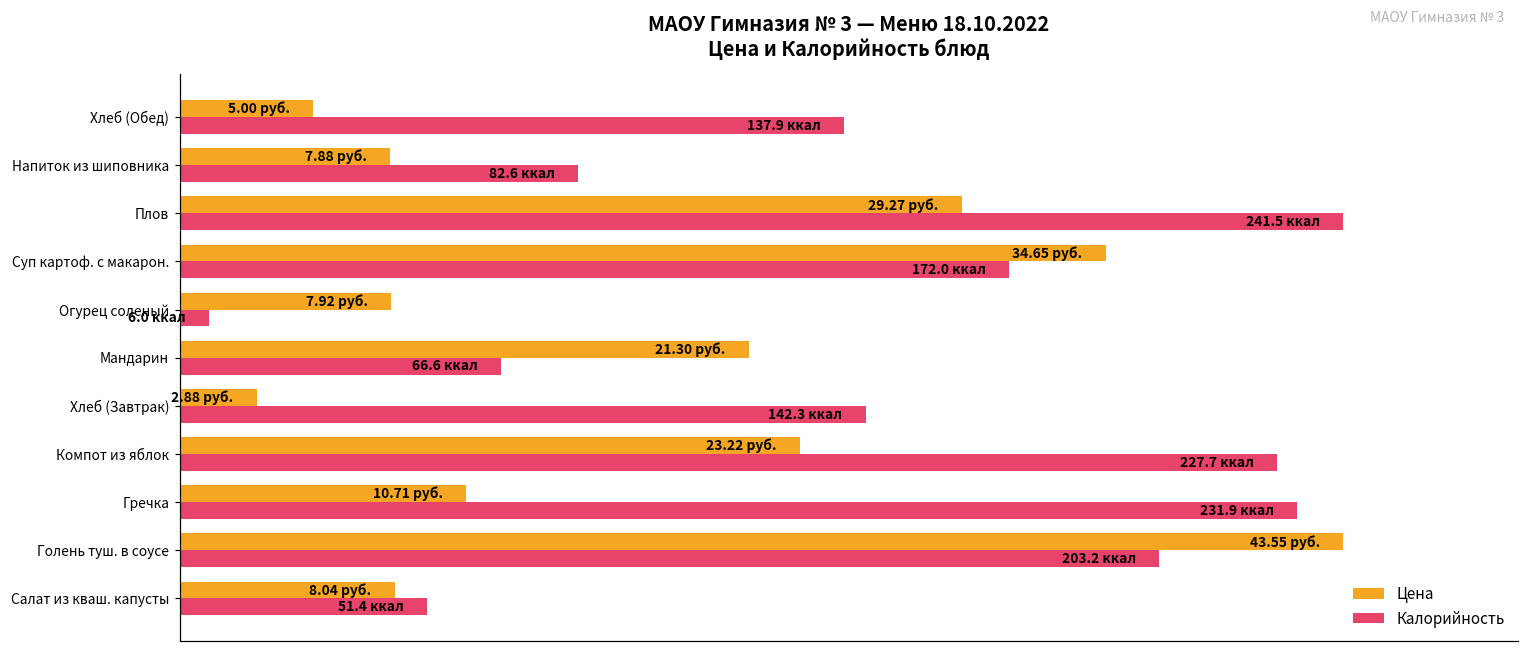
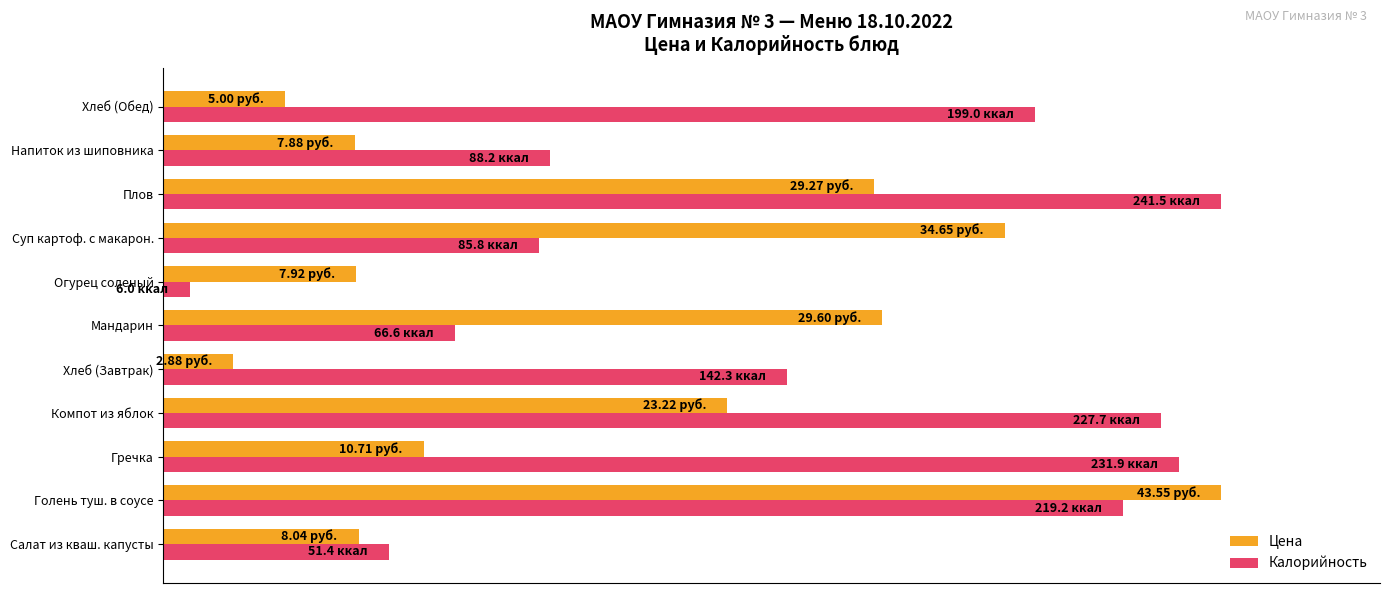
  {
    "Цена": {
-     "Мандарин": 21.30
+     "Мандарин": 29.60
    },
    "Калорийность": {
-     "Хлеб (Обед)": 137.9,
-     "Напиток из шиповника": 82.6,
-     "Суп картоф. с макарон.": 172.0,
-     "Голень туш. в соусе": 203.2
+     "Хлеб (Обед)": 199.0,
+     "Напиток из шиповника": 88.2,
+     "Суп картоф. с макарон.": 85.8,
+     "Голень туш. в соусе": 219.2
    }
  }
